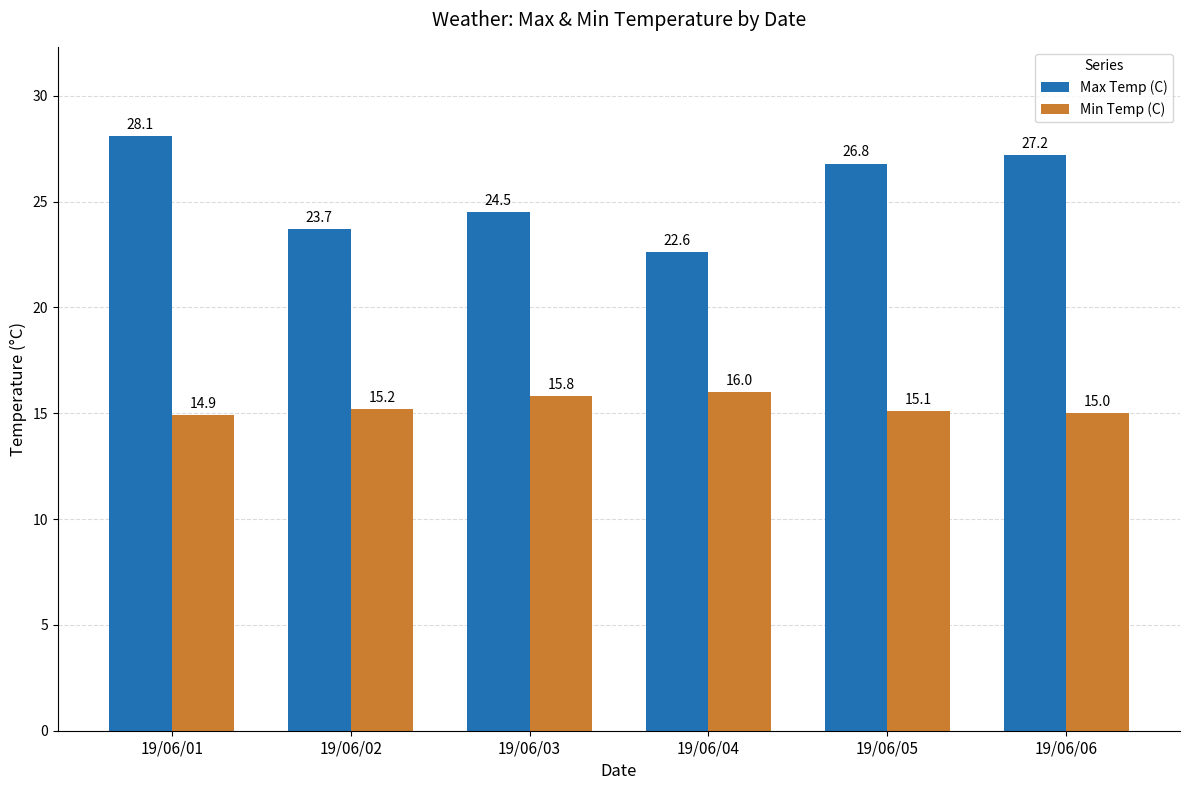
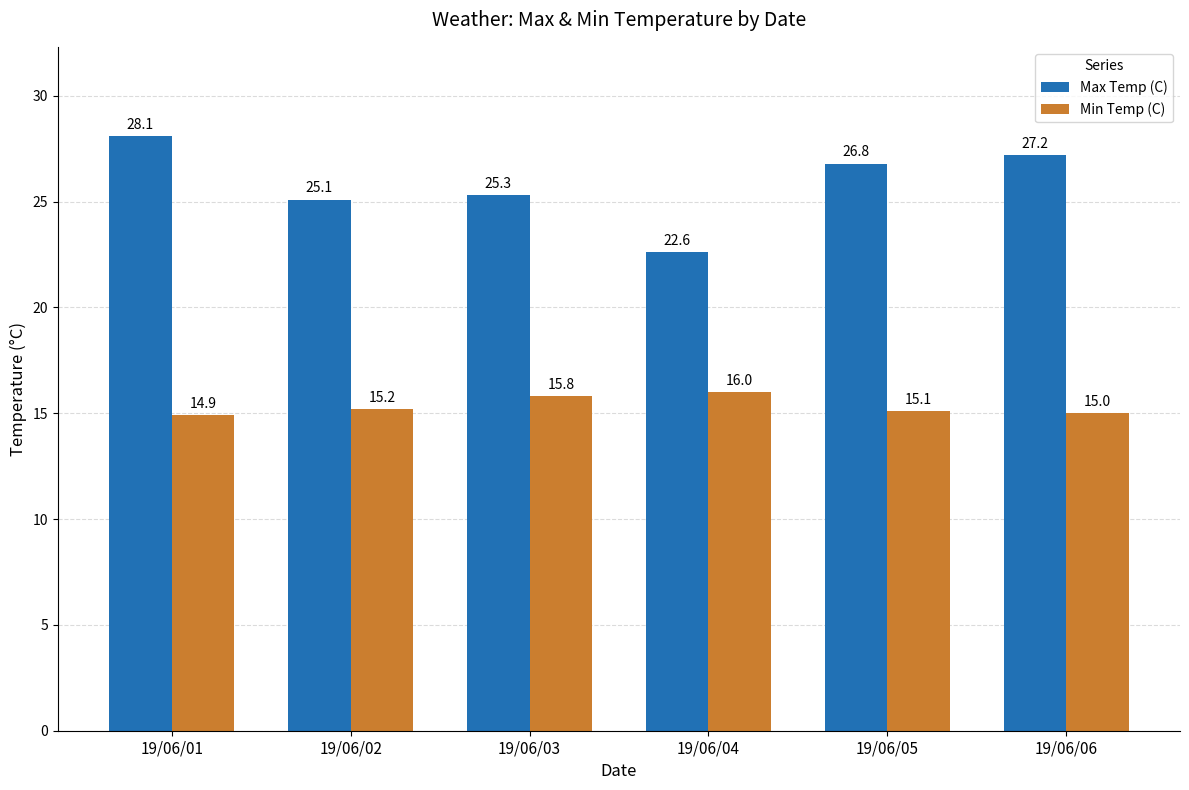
  {
    "Max Temp (C)": {
      "19/06/01": 28.1,
-     "19/06/02": 23.7,
-     "19/06/03": 24.5,
+     "19/06/02": 25.1,
+     "19/06/03": 25.3,
      "19/06/04": 22.6,
      "19/06/05": 26.8,
      "19/06/06": 27.2
    },
    "Min Temp (C)": {
      "19/06/01": 14.9,
      "19/06/02": 15.2,
      "19/06/03": 15.8,
      "19/06/04": 16.0,
      "19/06/05": 15.1,
      "19/06/06": 15.0
    }
  }
